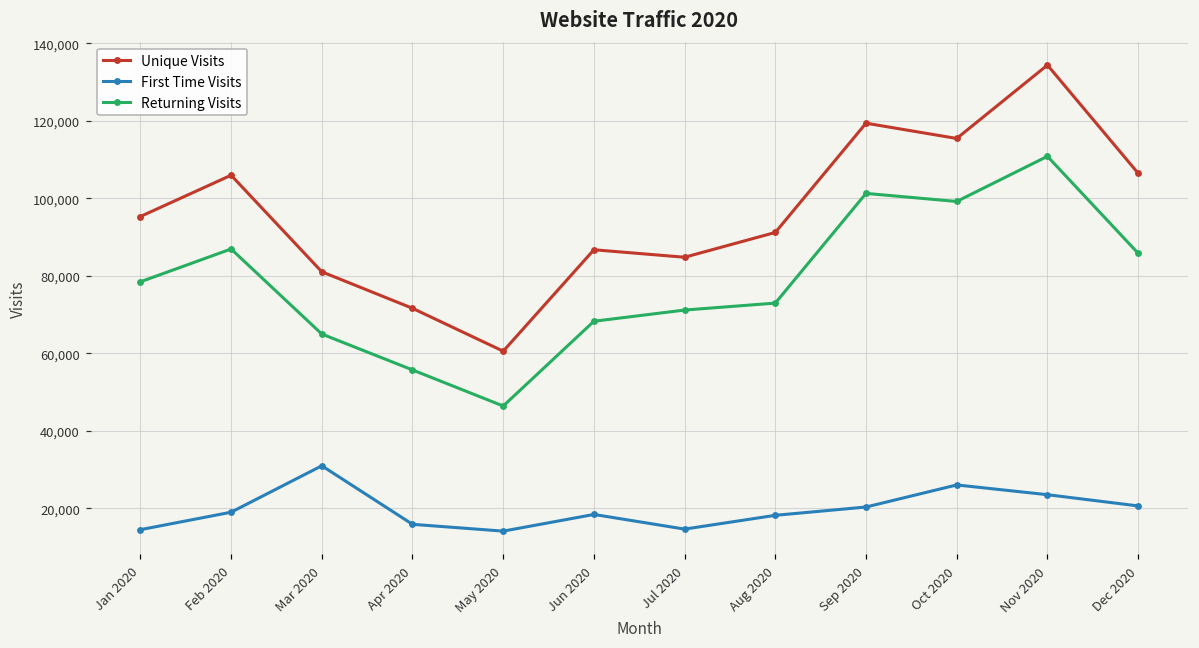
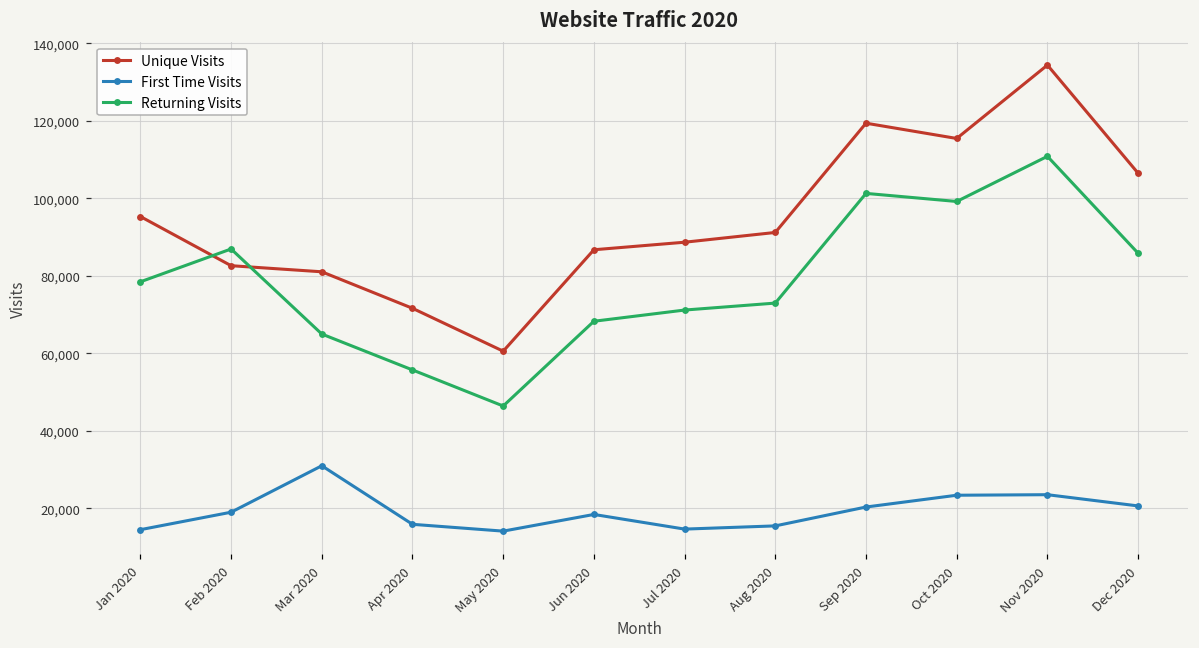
  {
    "Unique Visits": {
      "Jan 2020": "95,000",
-     "Feb 2020": "106,000",
+     "Feb 2020": "83,000",
      "Mar 2020": "81,000",
      "Apr 2020": "72,000",
      "May 2020": "61,000",
      "Jun 2020": "87,000",
-     "Jul 2020": "85,000",
+     "Jul 2020": "89,000",
      "Aug 2020": "91,000",
      "Sep 2020": "119,000",
      "Oct 2020": "115,000",
      "Nov 2020": "134,000",
      "Dec 2020": "106,000"
    },
    "First Time Visits": {
      "Jan 2020": "15,000",
      "Feb 2020": "19,000",
      "Mar 2020": "31,000",
      "Apr 2020": "16,000",
      "May 2020": "14,000",
      "Jun 2020": "18,000",
      "Jul 2020": "15,000",
-     "Aug 2020": "18,000",
+     "Aug 2020": "15,000",
      "Sep 2020": "20,000",
-     "Oct 2020": "26,000",
+     "Oct 2020": "23,000",
      "Nov 2020": "24,000",
      "Dec 2020": "21,000"
    },
    "Returning Visits": {
      "Jan 2020": "78,000",
      "Feb 2020": "87,000",
      "Mar 2020": "65,000",
      "Apr 2020": "56,000",
      "May 2020": "46,000",
      "Jun 2020": "68,000",
      "Jul 2020": "71,000",
      "Aug 2020": "73,000",
      "Sep 2020": "101,000",
      "Oct 2020": "99,000",
      "Nov 2020": "111,000",
      "Dec 2020": "86,000"
    }
  }
